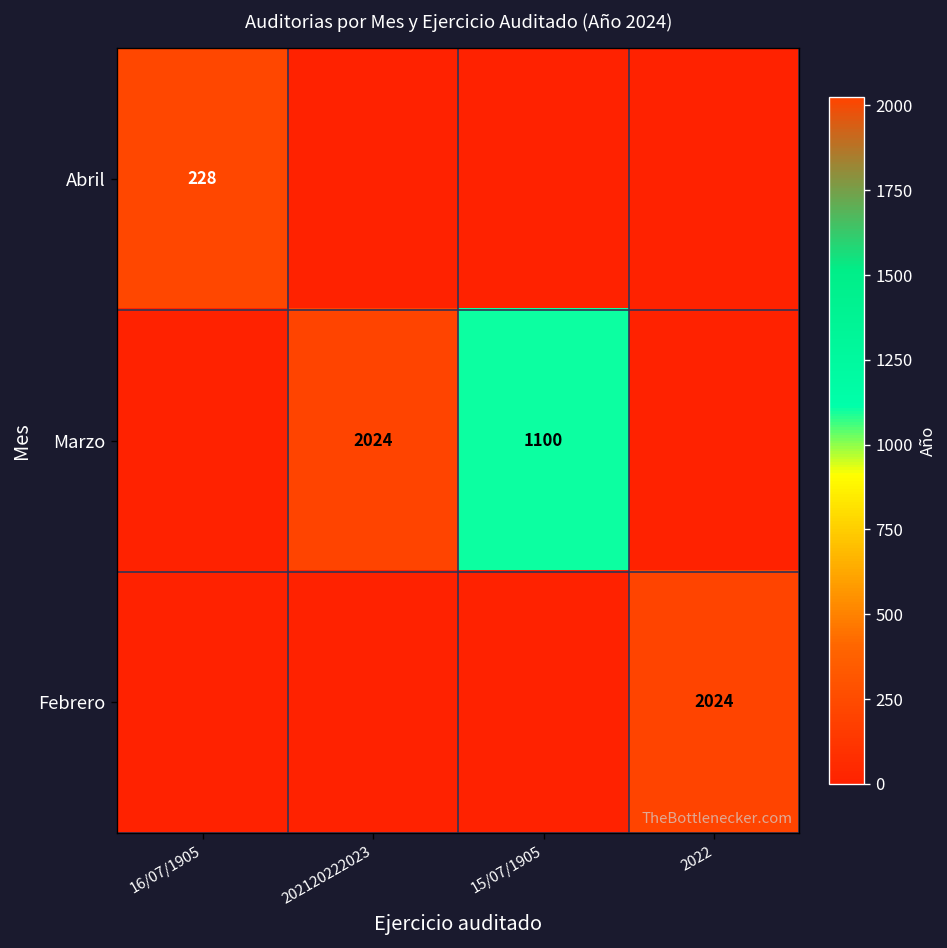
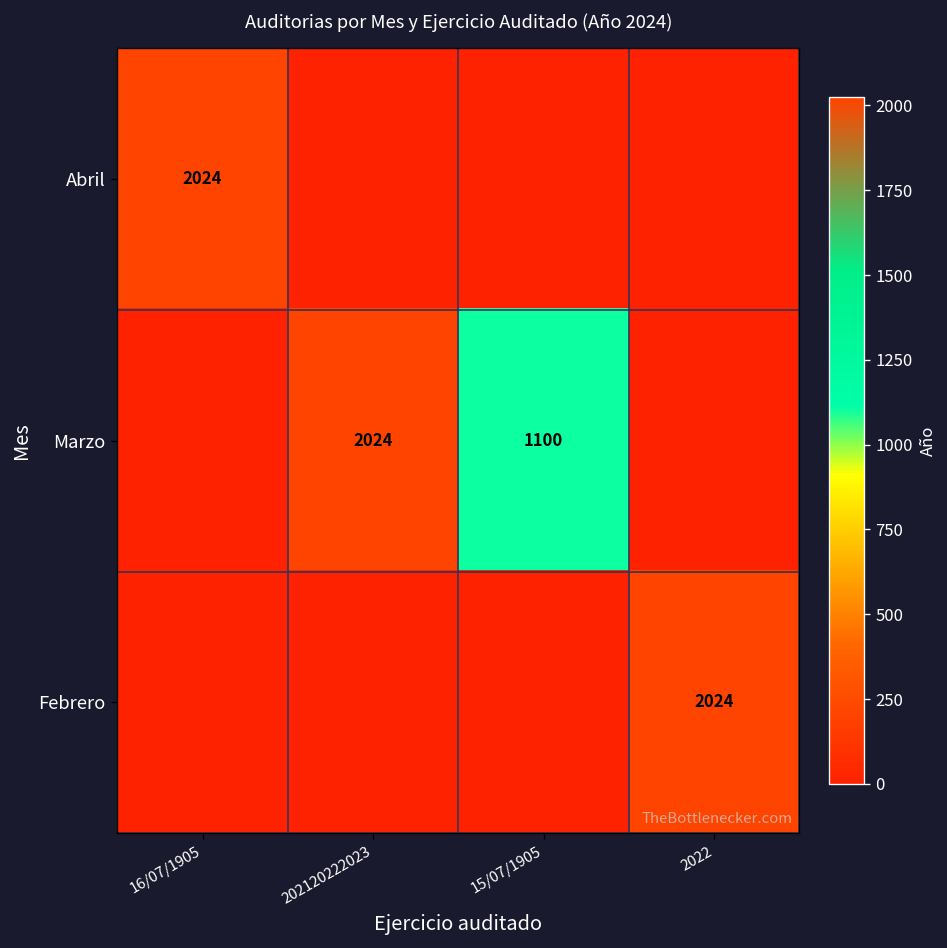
  {
    "Abril": {
-     "16/07/1905": 228
+     "16/07/1905": 2024
    },
    "Marzo": {
      "202120222023": 2024,
      "15/07/1905": 1100
    }
  }
